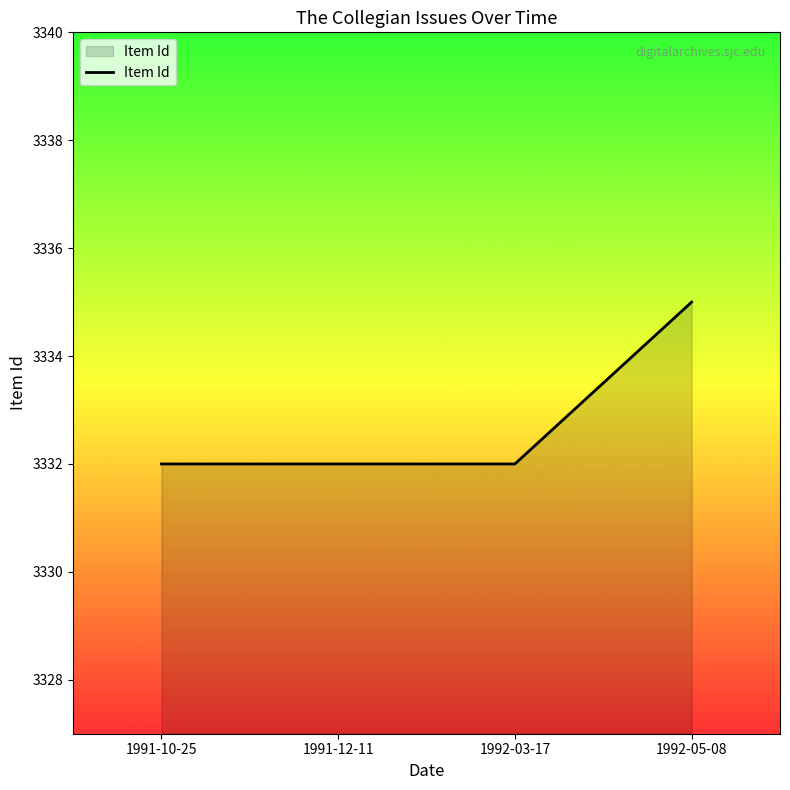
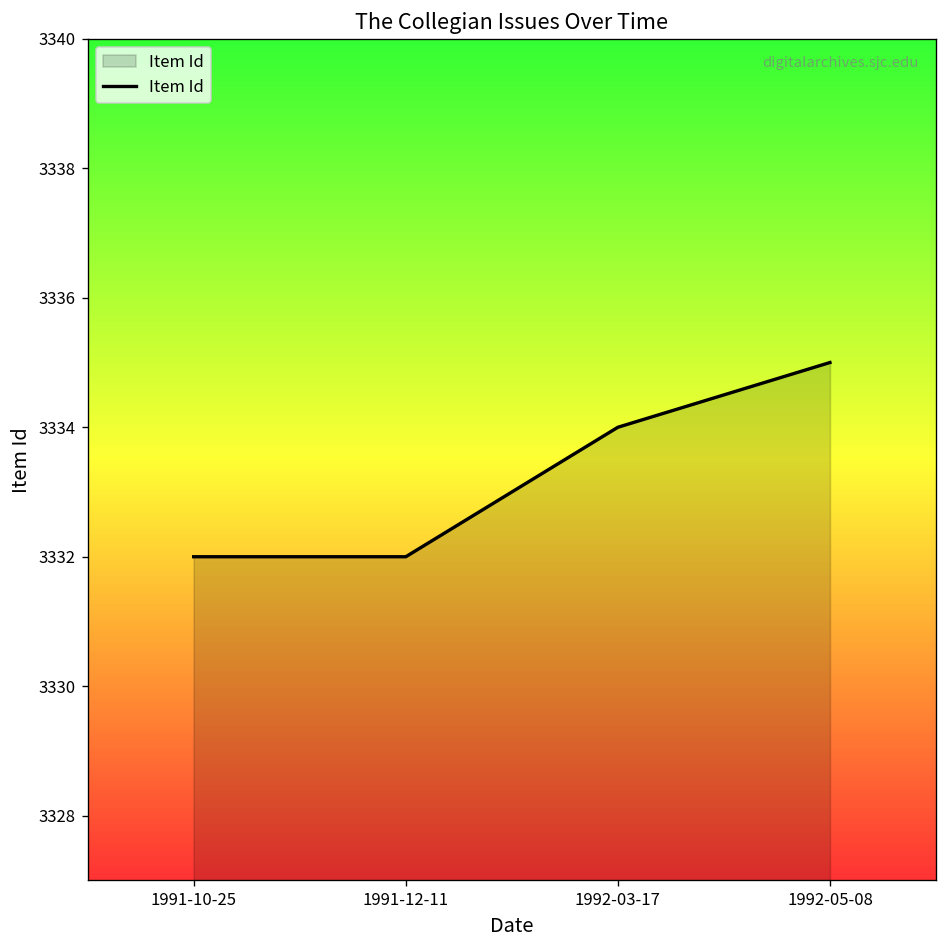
  {
    "1991-10-25": 3332,
    "1991-12-11": 3332,
-   "1992-03-17": 3332,
+   "1992-03-17": 3334,
    "1992-05-08": 3335
  }
